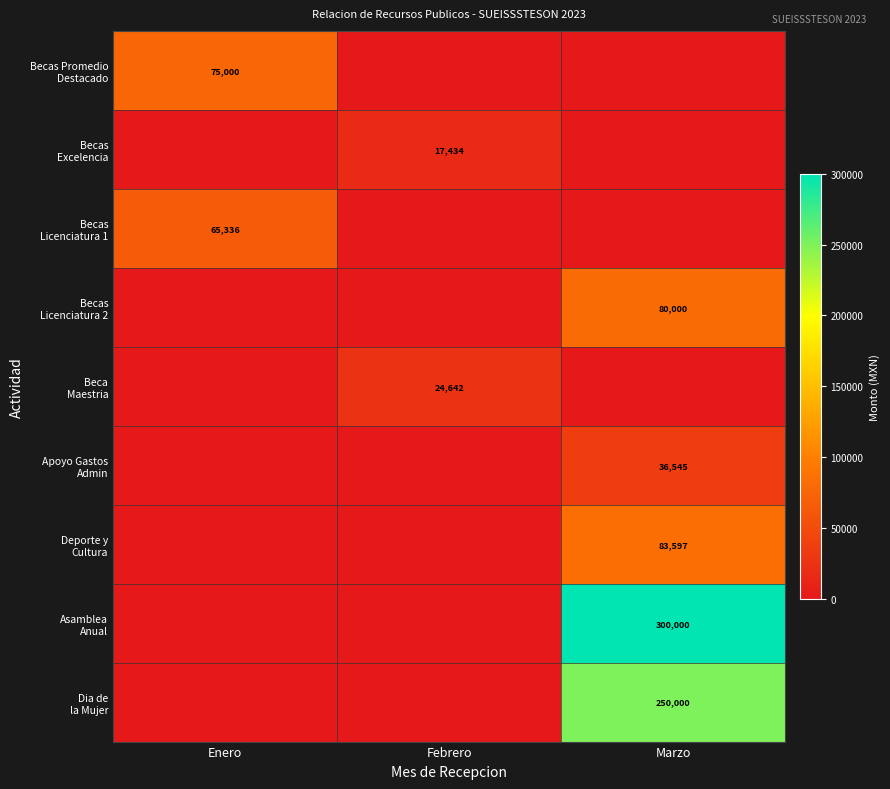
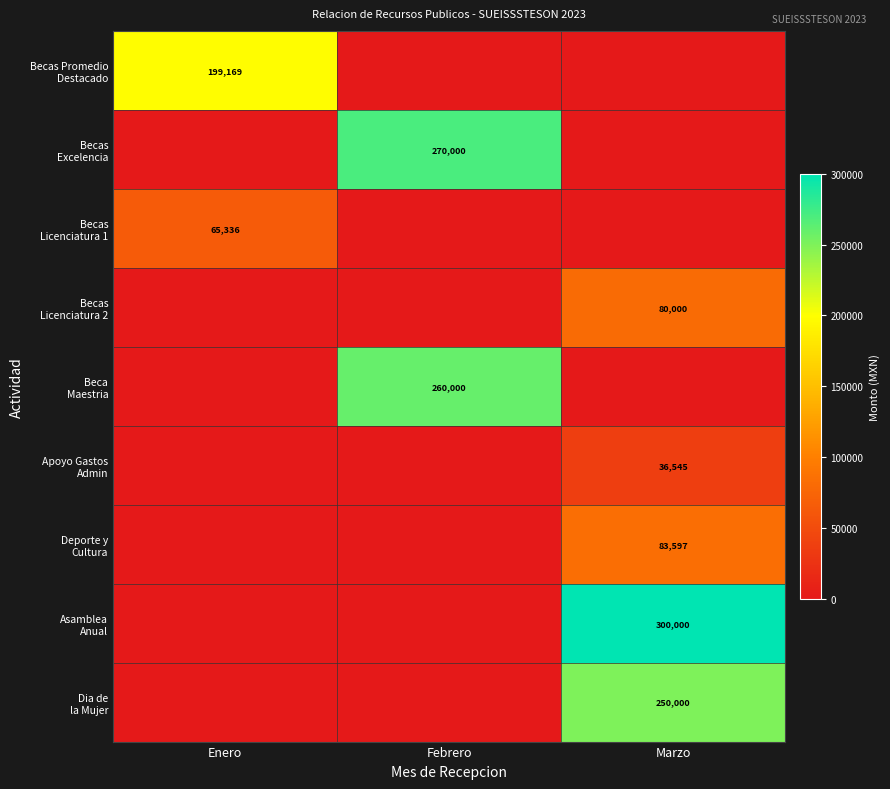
  {
    "Becas Promedio Destacado": {
-     "Enero": "75,000"
+     "Enero": "199,169"
    },
    "Becas Excelencia": {
-     "Febrero": "17,434"
+     "Febrero": "270,000"
    },
    "Becas Licenciatura 1": {
      "Enero": "65,336"
    },
    "Becas Licenciatura 2": {
      "Marzo": "80,000"
    },
    "Beca Maestria": {
-     "Febrero": "24,642"
+     "Febrero": "260,000"
    },
    "Apoyo Gastos Admin": {
      "Marzo": "36,545"
    },
    "Deporte y Cultura": {
      "Marzo": "83,597"
    },
    "Asamblea Anual": {
      "Marzo": "300,000"
    },
    "Dia de la Mujer": {
      "Marzo": "250,000"
    }
  }
